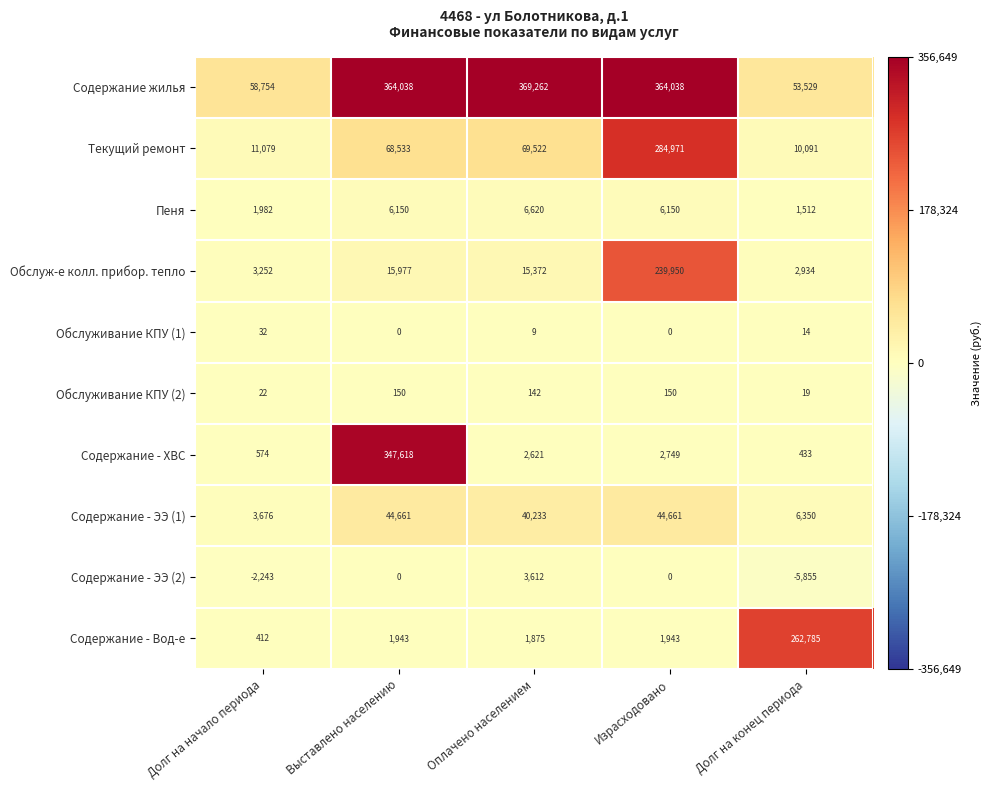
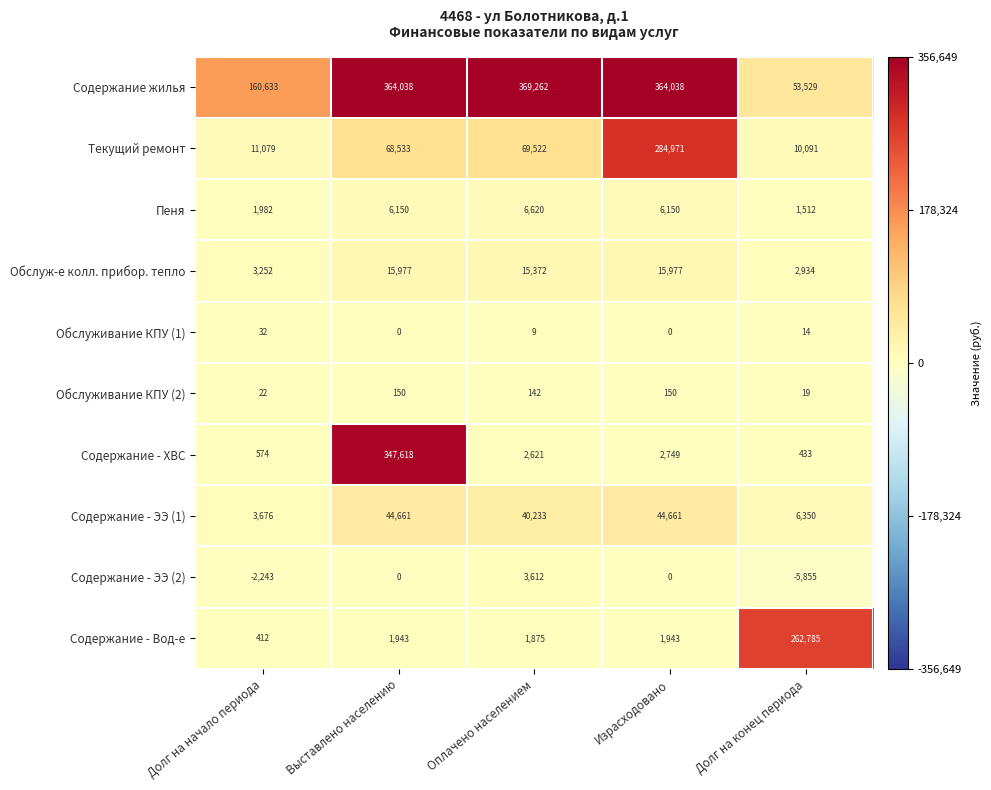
  {
    "Содержание жилья": {
-     "Долг на начало периода": "58,754",
+     "Долг на начало периода": "160,633",
      "Выставлено населению": "364,038",
      "Оплачено населением": "369,262",
      "Израсходовано": "364,038",
      "Долг на конец периода": "53,529"
    },
    "Текущий ремонт": {
      "Долг на начало периода": "11,079",
      "Выставлено населению": "68,533",
      "Оплачено населением": "69,522",
      "Израсходовано": "284,971",
      "Долг на конец периода": "10,091"
    },
    "Пеня": {
      "Долг на начало периода": "1,982",
      "Выставлено населению": "6,150",
      "Оплачено населением": "6,620",
      "Израсходовано": "6,150",
      "Долг на конец периода": "1,512"
    },
    "Обслуж-е колл. прибор. тепло": {
      "Долг на начало периода": "3,252",
      "Выставлено населению": "15,977",
      "Оплачено населением": "15,372",
-     "Израсходовано": "239,950",
+     "Израсходовано": "15,977",
      "Долг на конец периода": "2,934"
    },
    "Обслуживание КПУ (1)": {
      "Долг на начало периода": "32",
      "Выставлено населению": "0",
      "Оплачено населением": "9",
      "Израсходовано": "0",
      "Долг на конец периода": "14"
    },
    "Обслуживание КПУ (2)": {
      "Долг на начало периода": "22",
      "Выставлено населению": "150",
      "Оплачено населением": "142",
      "Израсходовано": "150",
      "Долг на конец периода": "19"
    },
    "Содержание - ХВС": {
      "Долг на начало периода": "574",
      "Выставлено населению": "347,618",
      "Оплачено населением": "2,621",
      "Израсходовано": "2,749",
      "Долг на конец периода": "433"
    },
    "Содержание - ЭЭ (1)": {
      "Долг на начало периода": "3,676",
      "Выставлено населению": "44,661",
      "Оплачено населением": "40,233",
      "Израсходовано": "44,661",
      "Долг на конец периода": "6,350"
    },
    "Содержание - ЭЭ (2)": {
      "Долг на начало периода": "-2,243",
      "Выставлено населению": "0",
      "Оплачено населением": "3,612",
      "Израсходовано": "0",
      "Долг на конец периода": "-5,855"
    },
    "Содержание - Вод-е": {
      "Долг на начало периода": "412",
      "Выставлено населению": "1,943",
      "Оплачено населением": "1,875",
      "Израсходовано": "1,943",
      "Долг на конец периода": "262,785"
    }
  }
